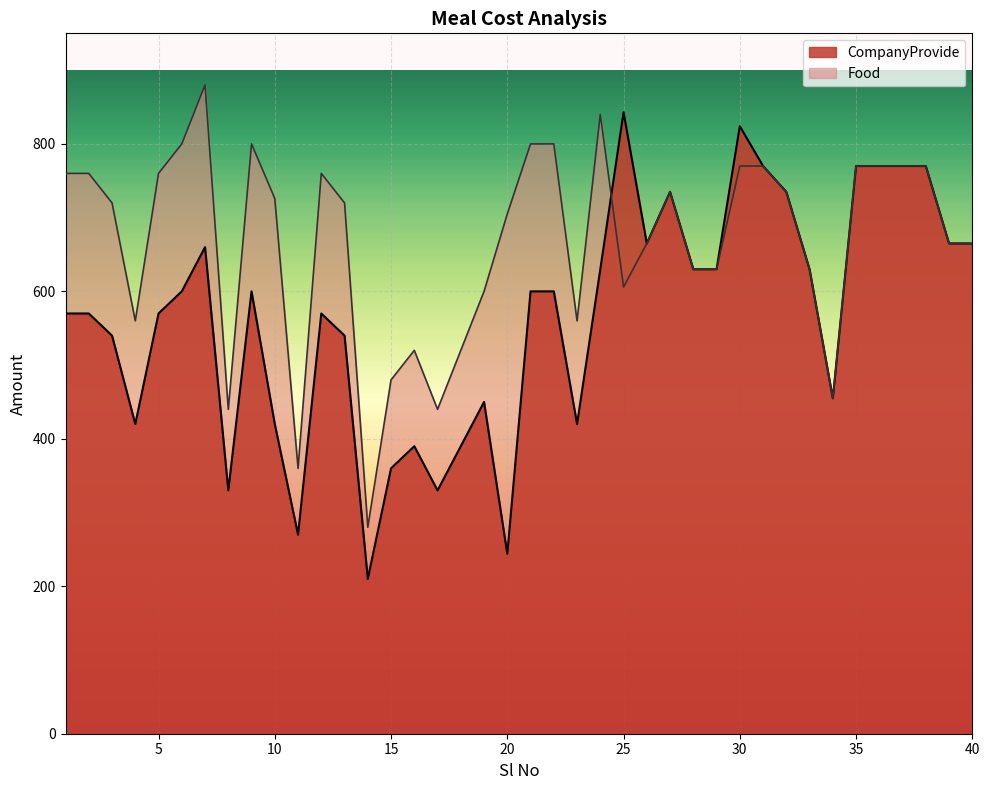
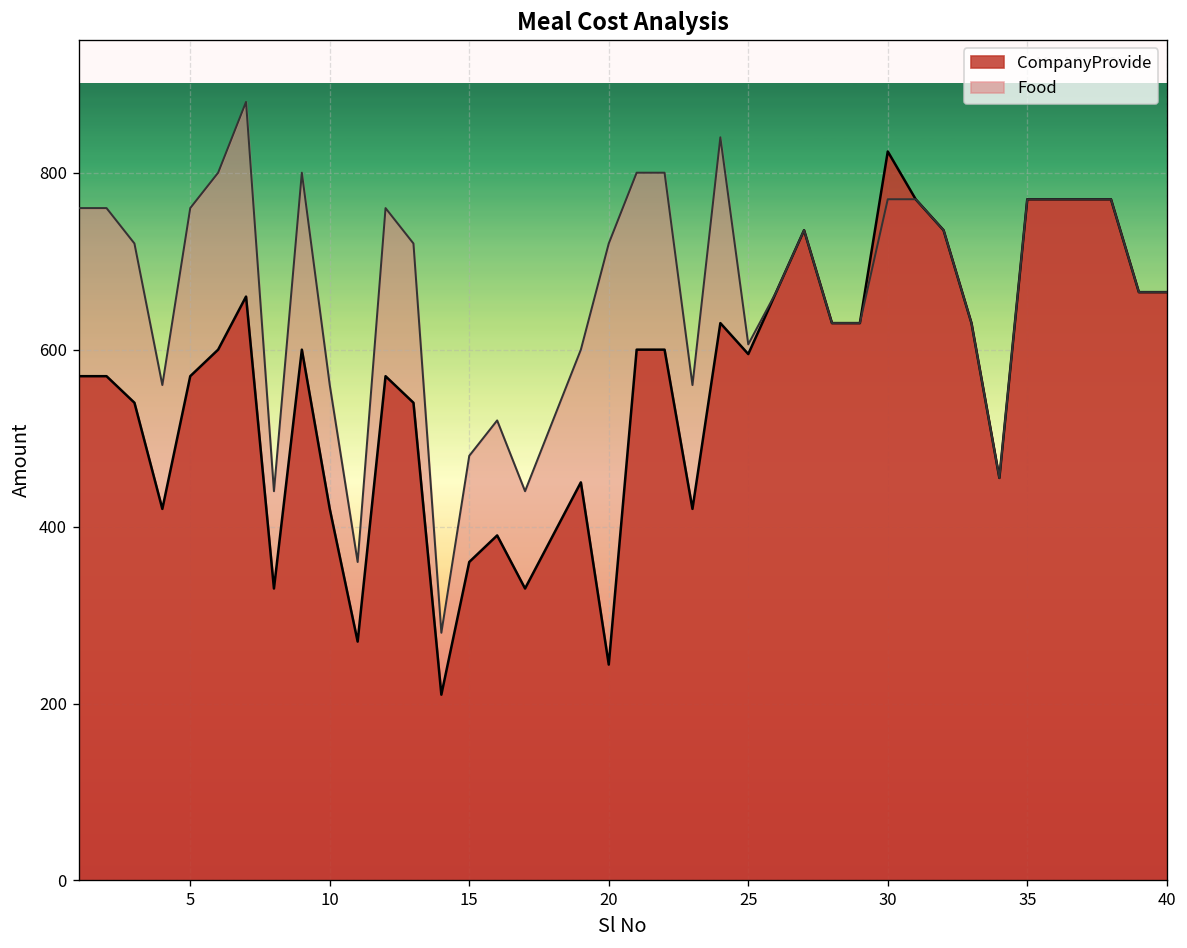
  {
    "CompanyProvide": {
      "5": 570,
      "10": 420,
      "15": 360,
      "20": 240,
-     "25": 840,
+     "25": 600,
      "30": 820
    },
    "Food": {
      "5": 760,
-     "10": 730,
+     "10": 560,
      "15": 480,
-     "20": 710,
+     "20": 720,
      "25": 610,
      "30": 770
    }
  }
